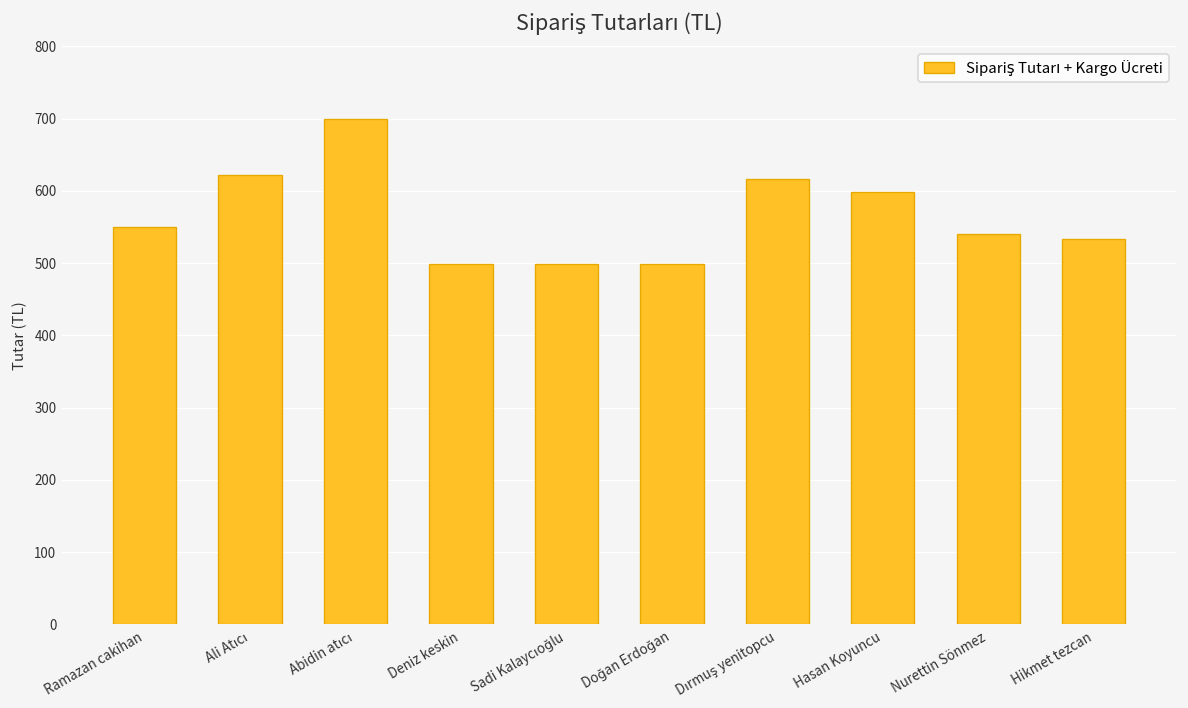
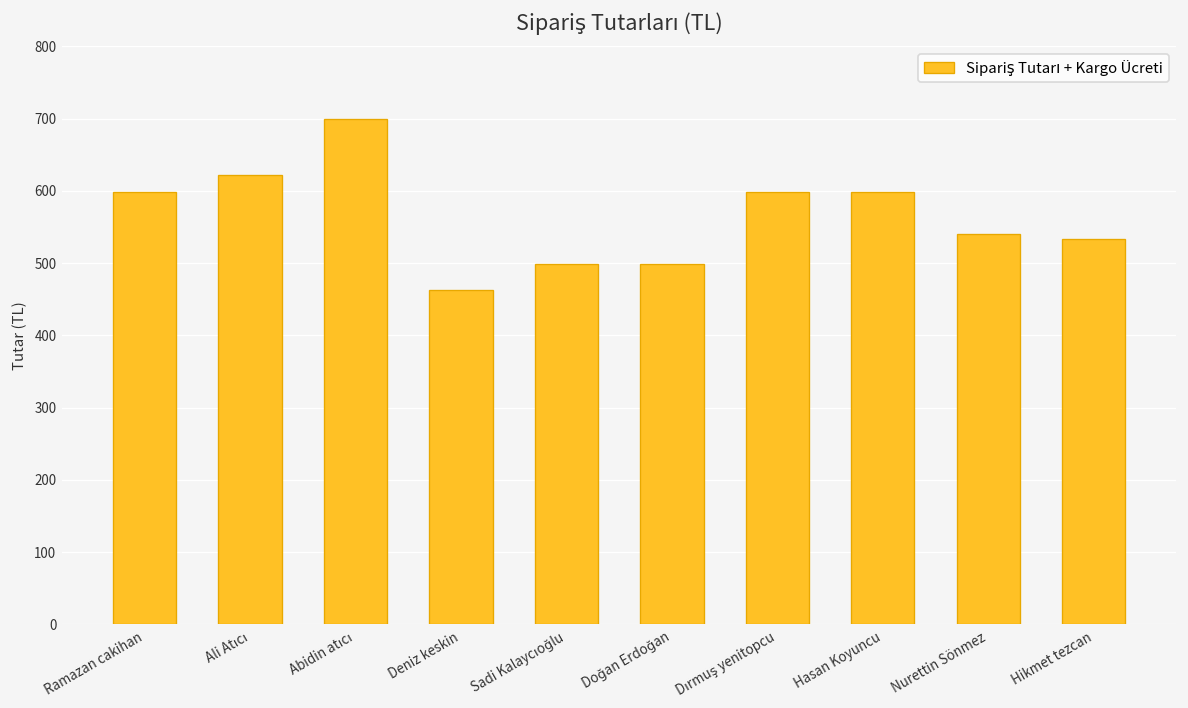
  {
-   "Ramazan cakihan": 550,
+   "Ramazan cakihan": 600,
    "Ali Atıcı": 620,
    "Abidin atıcı": 700,
-   "Deniz keskin": 500,
+   "Deniz keskin": 460,
    "Sadi Kalaycıoğlu": 500,
    "Doğan Erdoğan": 500,
-   "Dırmuş yenitopcu": 620,
+   "Dırmuş yenitopcu": 600,
    "Hasan Koyuncu": 600,
    "Nurettin Sönmez": 540,
    "Hikmet tezcan": 530
  }
